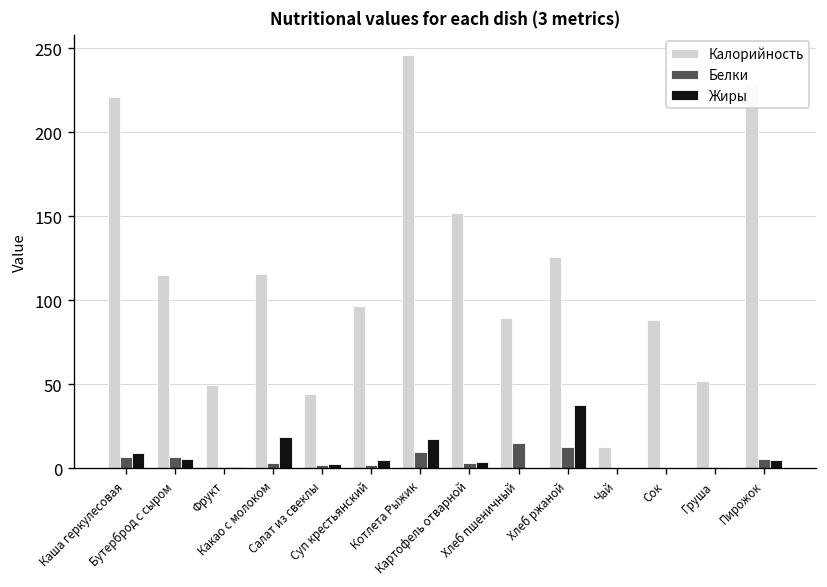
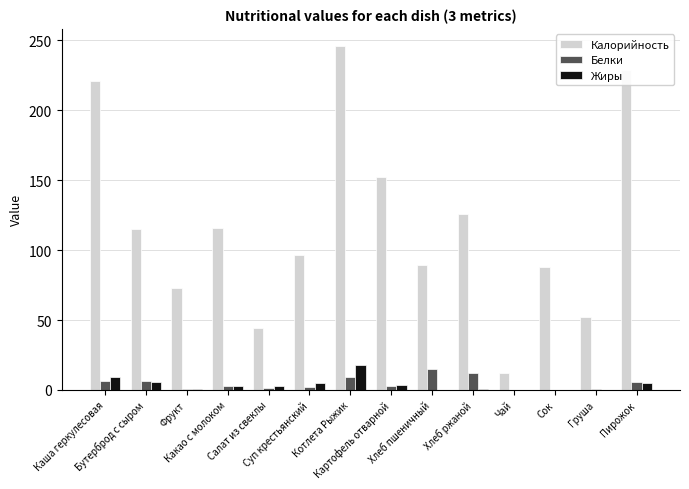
  {
    "Калорийность": {
      "Каша геркулесовая": 221,
      "Бутерброд с сыром": 115,
-     "Фрукт": 49,
+     "Фрукт": 73,
      "Какао с молоком": 116,
      "Салат из свеклы": 44,
      "Суп крестьянский": 97,
      "Котлета Рыжик": 246,
      "Картофель отварной": 152,
      "Хлеб пшеничный": 90,
      "Хлеб ржаной": 126,
      "Чай": 12,
      "Сок": 88,
      "Груша": 52
    },
    "Белки": {
      "Каша геркулесовая": 6,
      "Бутерброд с сыром": 7,
      "Какао с молоком": 3,
      "Суп крестьянский": 2,
      "Котлета Рыжик": 9,
      "Картофель отварной": 3,
      "Хлеб пшеничный": 15,
      "Хлеб ржаной": 12,
      "Сок": 0,
      "Пирожок": 6
    },
    "Жиры": {
      "Каша геркулесовая": 9,
      "Бутерброд с сыром": 5,
-     "Какао с молоком": 19,
+     "Какао с молоком": 3,
      "Салат из свеклы": 3,
      "Суп крестьянский": 5,
      "Котлета Рыжик": 18,
      "Картофель отварной": 4,
-     "Хлеб ржаной": 38,
+     "Хлеб ржаной": 1,
      "Чай": 0,
      "Сок": 0,
      "Груша": 0,
      "Пирожок": 5
    }
  }
